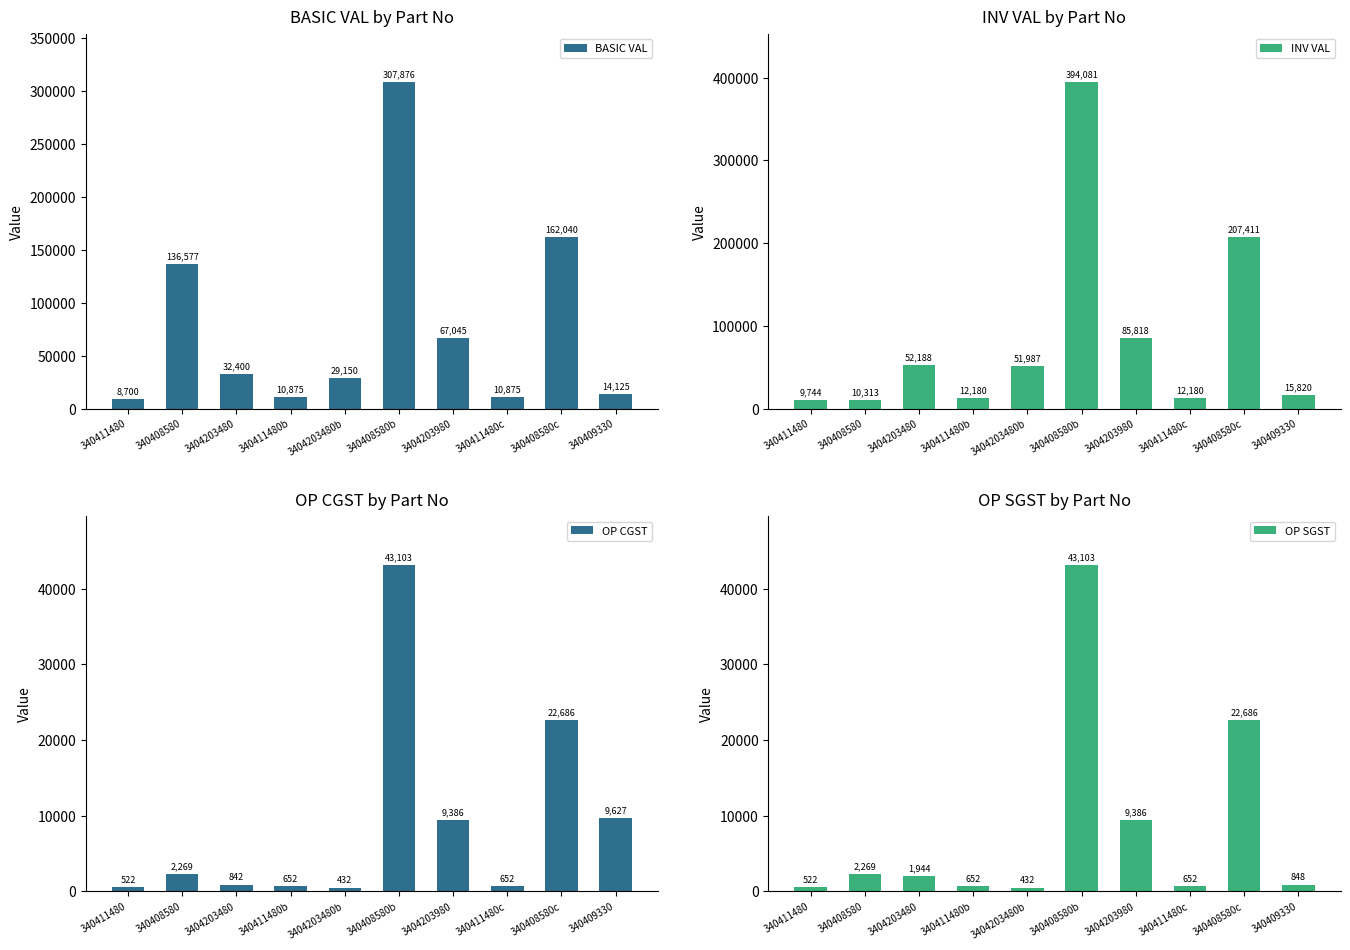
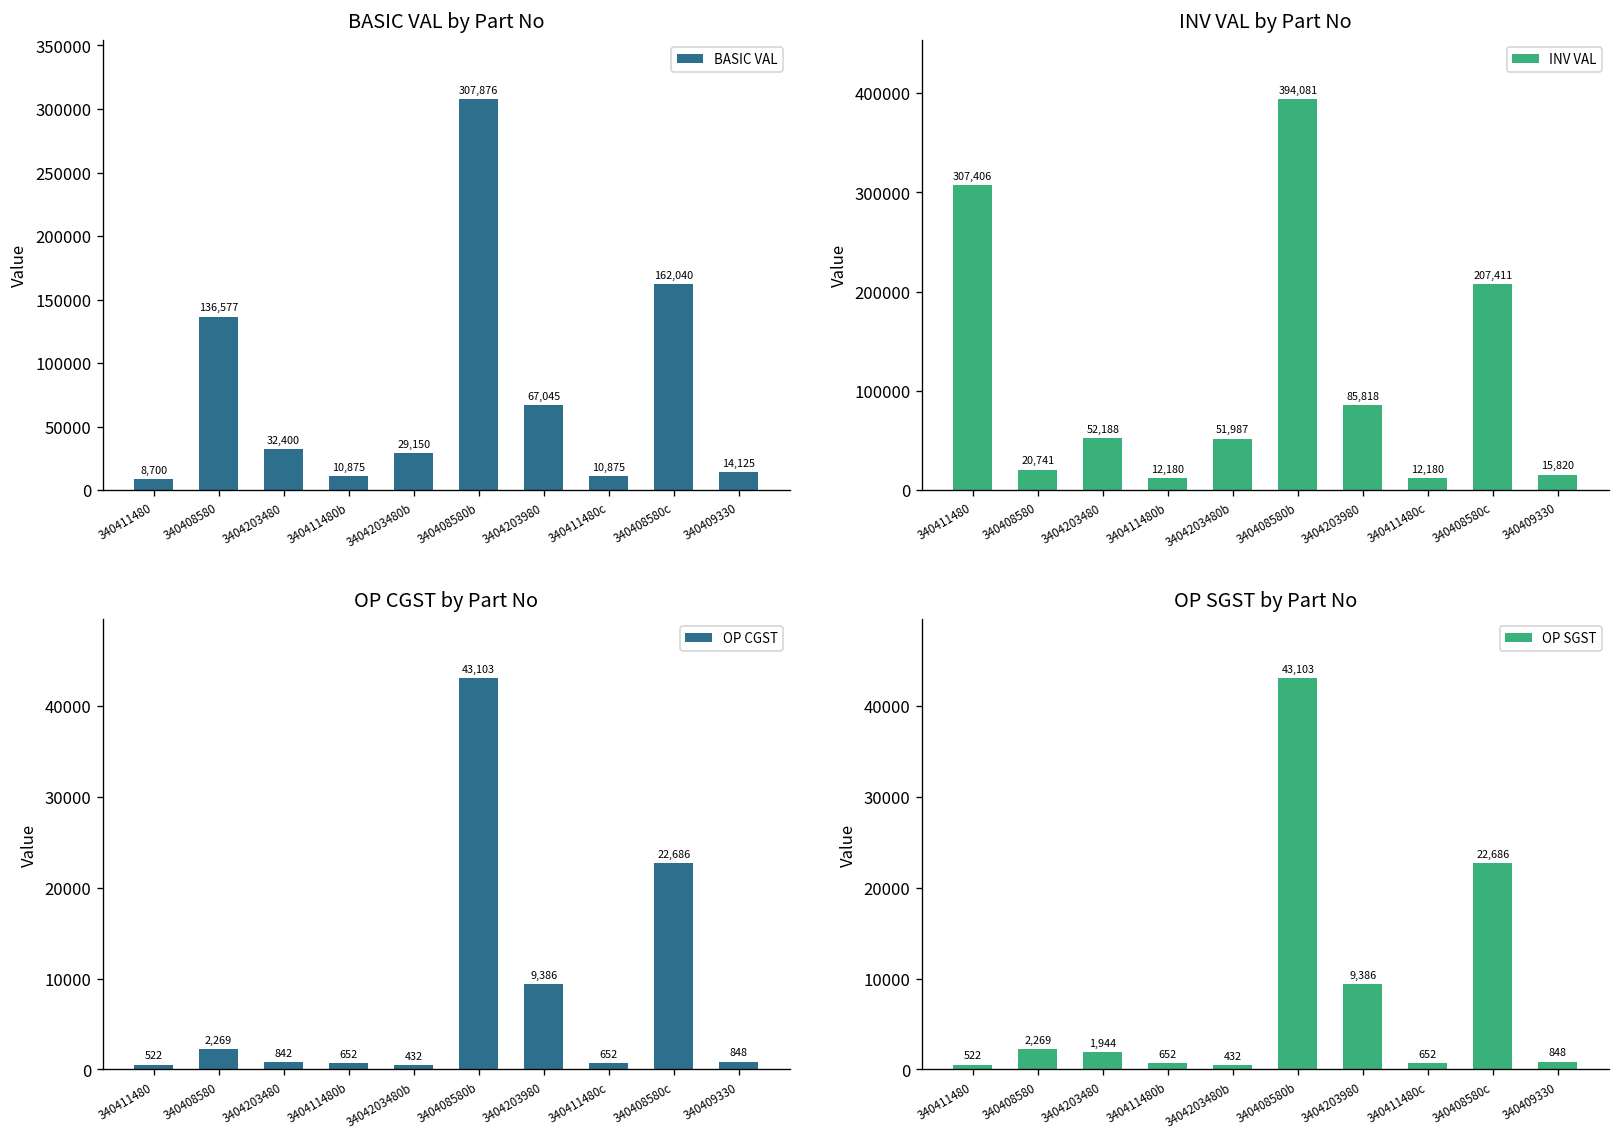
  {
    "BASIC VAL by Part No": {
      "340411480": "8,700",
      "340408580": "136,577",
      "3404203480": "32,400",
      "340411480b": "10,875",
      "3404203480b": "29,150",
      "340408580b": "307,876",
      "3404203980": "67,045",
      "340411480c": "10,875",
      "340408580c": "162,040",
      "340409330": "14,125"
    },
    "INV VAL by Part No": {
-     "340411480": "9,744",
-     "340408580": "10,313",
+     "340411480": "307,406",
+     "340408580": "20,741",
      "3404203480": "52,188",
      "340411480b": "12,180",
      "3404203480b": "51,987",
      "340408580b": "394,081",
      "3404203980": "85,818",
      "340411480c": "12,180",
      "340408580c": "207,411",
      "340409330": "15,820"
    },
    "OP CGST by Part No": {
      "340411480": "522",
      "340408580": "2,269",
      "3404203480": "842",
      "340411480b": "652",
      "3404203480b": "432",
      "340408580b": "43,103",
      "3404203980": "9,386",
      "340411480c": "652",
      "340408580c": "22,686",
-     "340409330": "9,627"
+     "340409330": "848"
    },
    "OP SGST by Part No": {
      "340411480": "522",
      "340408580": "2,269",
      "3404203480": "1,944",
      "340411480b": "652",
      "3404203480b": "432",
      "340408580b": "43,103",
      "3404203980": "9,386",
      "340411480c": "652",
      "340408580c": "22,686",
      "340409330": "848"
    }
  }
